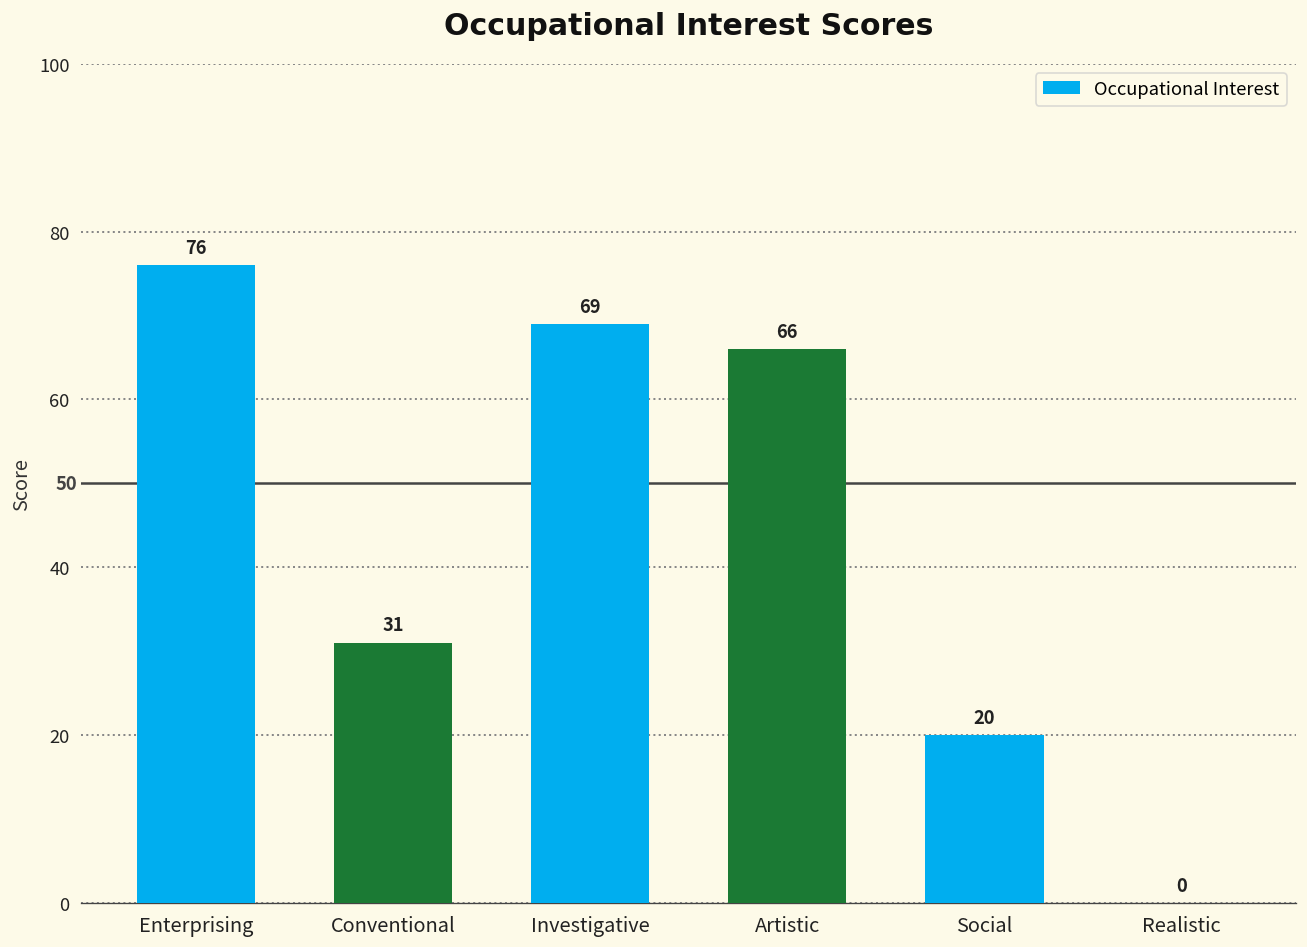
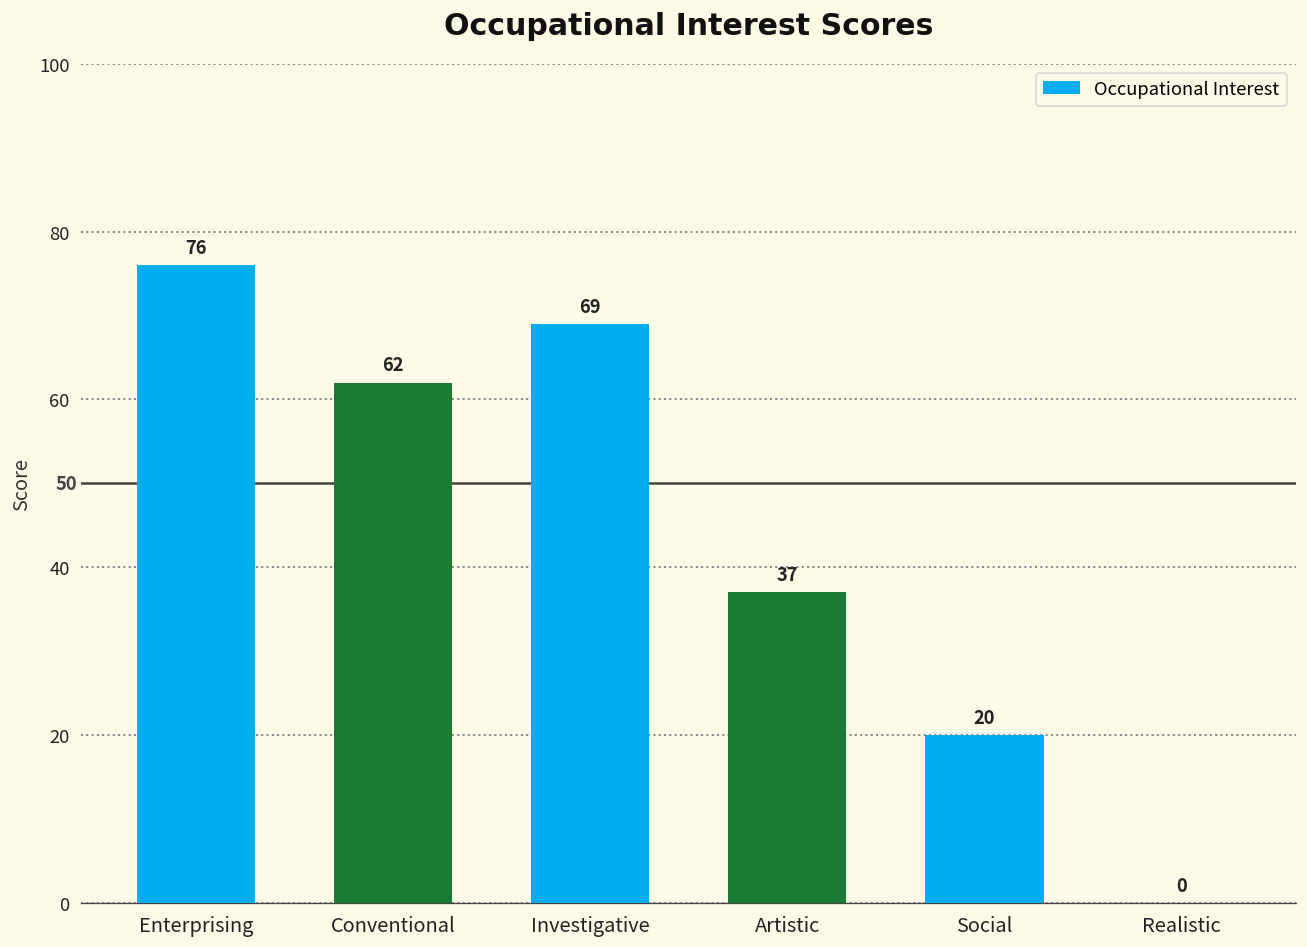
  {
    "Enterprising": 76,
-   "Conventional": 31,
+   "Conventional": 62,
    "Investigative": 69,
-   "Artistic": 66,
+   "Artistic": 37,
    "Social": 20,
    "Realistic": 0
  }
